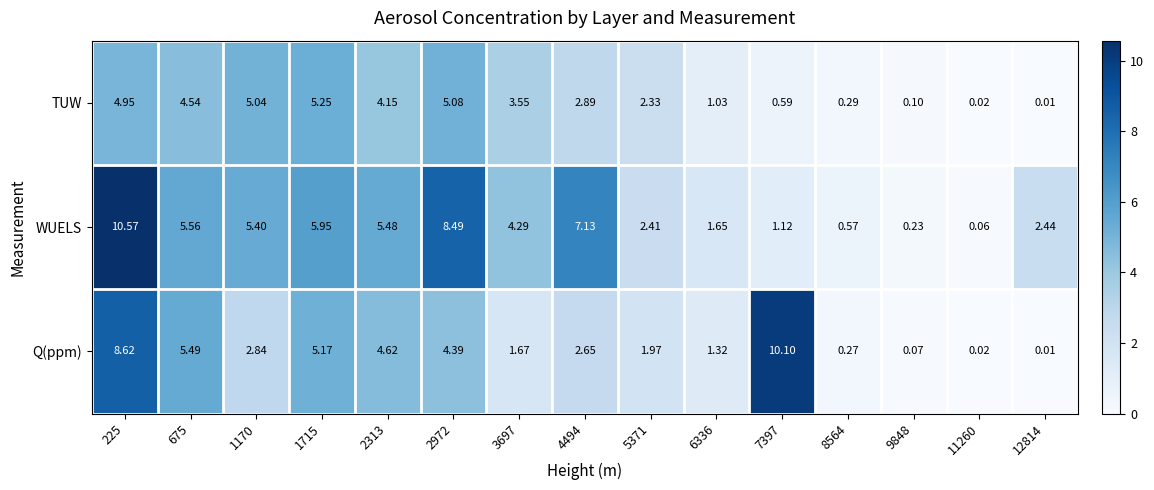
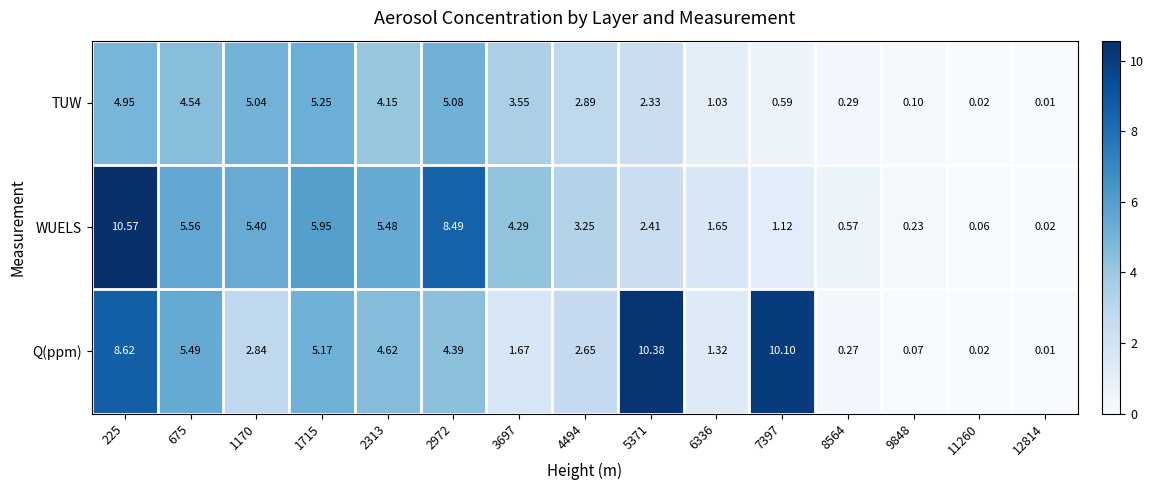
  {
    "TUW": {
      "225": 4.95,
      "675": 4.54,
      "1170": 5.04,
      "1715": 5.25,
      "2313": 4.15,
      "2972": 5.08,
      "3697": 3.55,
      "4494": 2.89,
      "5371": 2.33,
      "6336": 1.03,
      "7397": 0.59,
      "8564": 0.29,
      "9848": 0.10,
      "11260": 0.02,
      "12814": 0.01
    },
    "WUELS": {
      "225": 10.57,
      "675": 5.56,
      "1170": 5.40,
      "1715": 5.95,
      "2313": 5.48,
      "2972": 8.49,
      "3697": 4.29,
-     "4494": 7.13,
+     "4494": 3.25,
      "5371": 2.41,
      "6336": 1.65,
      "7397": 1.12,
      "8564": 0.57,
      "9848": 0.23,
      "11260": 0.06,
-     "12814": 2.44
+     "12814": 0.02
    },
    "Q(ppm)": {
      "225": 8.62,
      "675": 5.49,
      "1170": 2.84,
      "1715": 5.17,
      "2313": 4.62,
      "2972": 4.39,
      "3697": 1.67,
      "4494": 2.65,
-     "5371": 1.97,
+     "5371": 10.38,
      "6336": 1.32,
      "7397": 10.10,
      "8564": 0.27,
      "9848": 0.07,
      "11260": 0.02,
      "12814": 0.01
    }
  }
